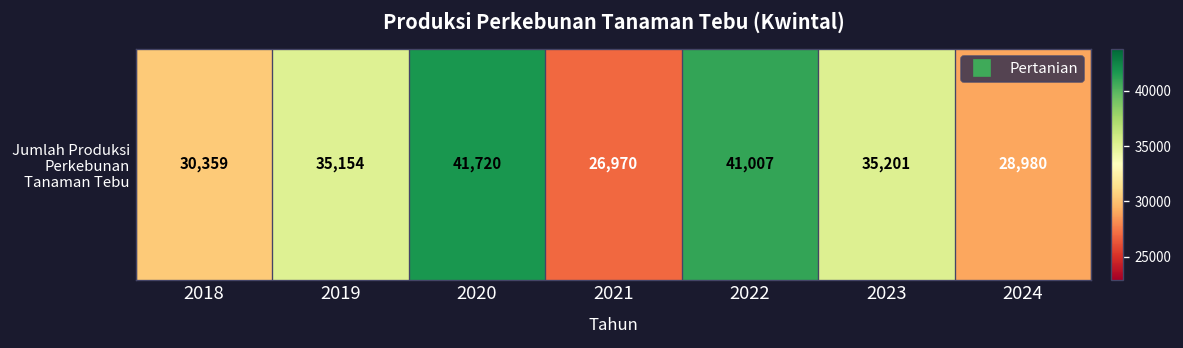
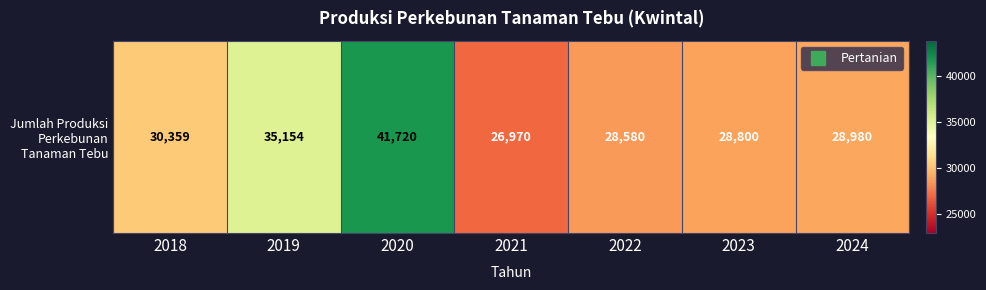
  {
    "Jumlah Produksi Perkebunan Tanaman Tebu": {
      "2018": "30,359",
      "2019": "35,154",
      "2020": "41,720",
      "2021": "26,970",
-     "2022": "41,007",
-     "2023": "35,201",
+     "2022": "28,580",
+     "2023": "28,800",
      "2024": "28,980"
    }
  }
